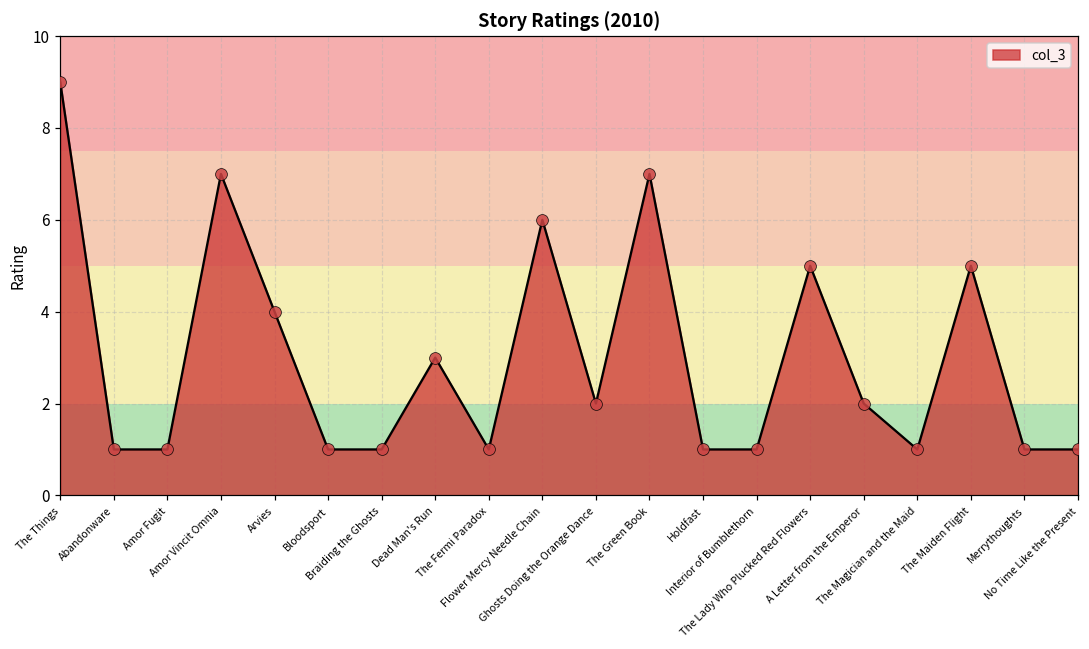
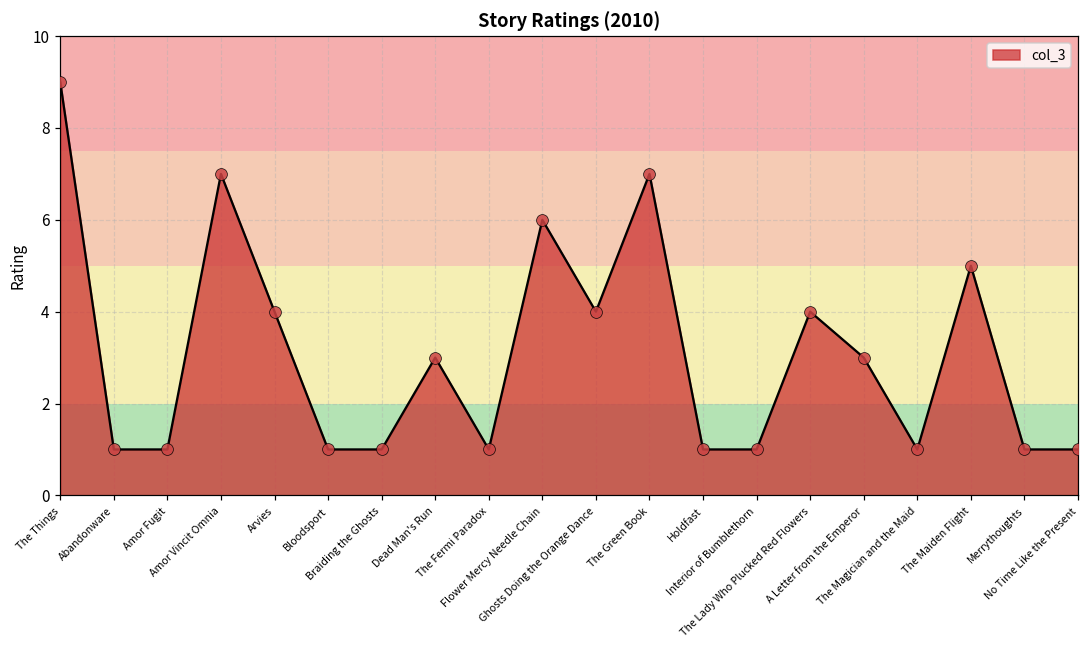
  {
    "The Things": 9,
    "Abandonware": 1,
    "Amor Fugit": 1,
    "Amor Vincit Omnia": 7,
    "Arvies": 4,
    "Bloodsport": 1,
    "Braiding the Ghosts": 1,
    "Dead Man's Run": 3,
    "The Fermi Paradox": 1,
    "Flower Mercy Needle Chain": 6,
-   "Ghosts Doing the Orange Dance": 2,
+   "Ghosts Doing the Orange Dance": 4,
    "The Green Book": 7,
    "Holdfast": 1,
    "Interior of Bumblethorn": 1,
-   "The Lady Who Plucked Red Flowers": 5,
-   "A Letter from the Emperor": 2,
+   "The Lady Who Plucked Red Flowers": 4,
+   "A Letter from the Emperor": 3,
    "The Magician and the Maid": 1,
    "The Maiden Flight": 5,
    "Merrythoughts": 1,
    "No Time Like the Present": 1
  }
